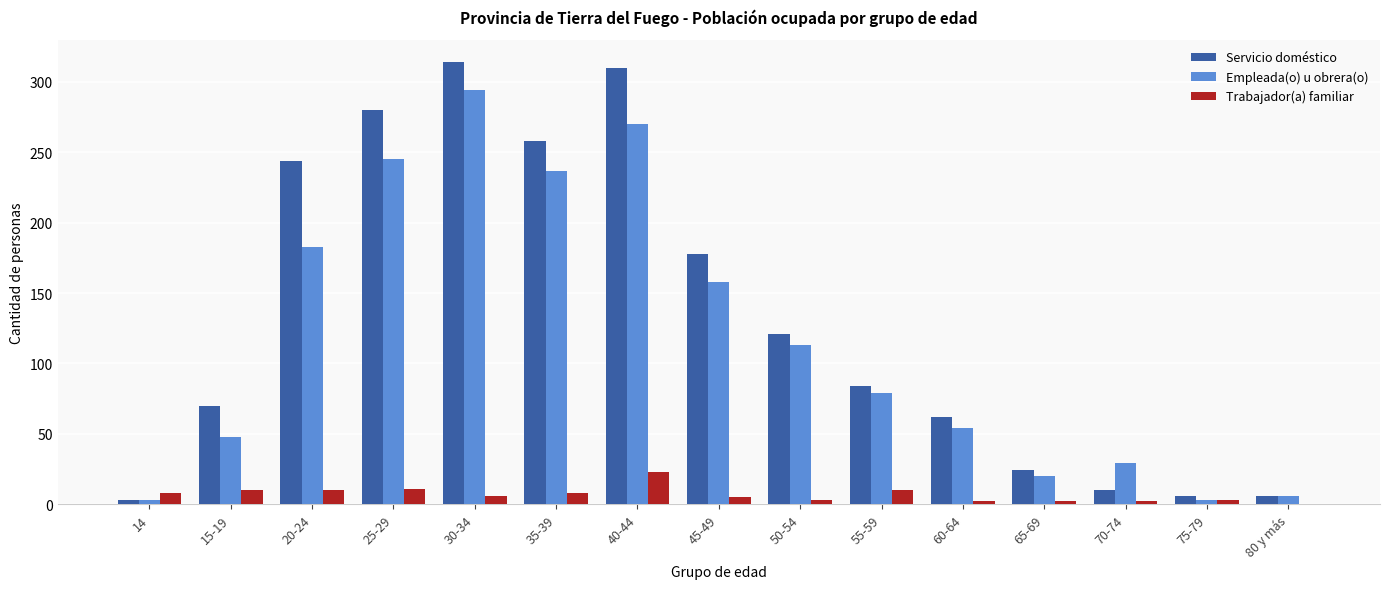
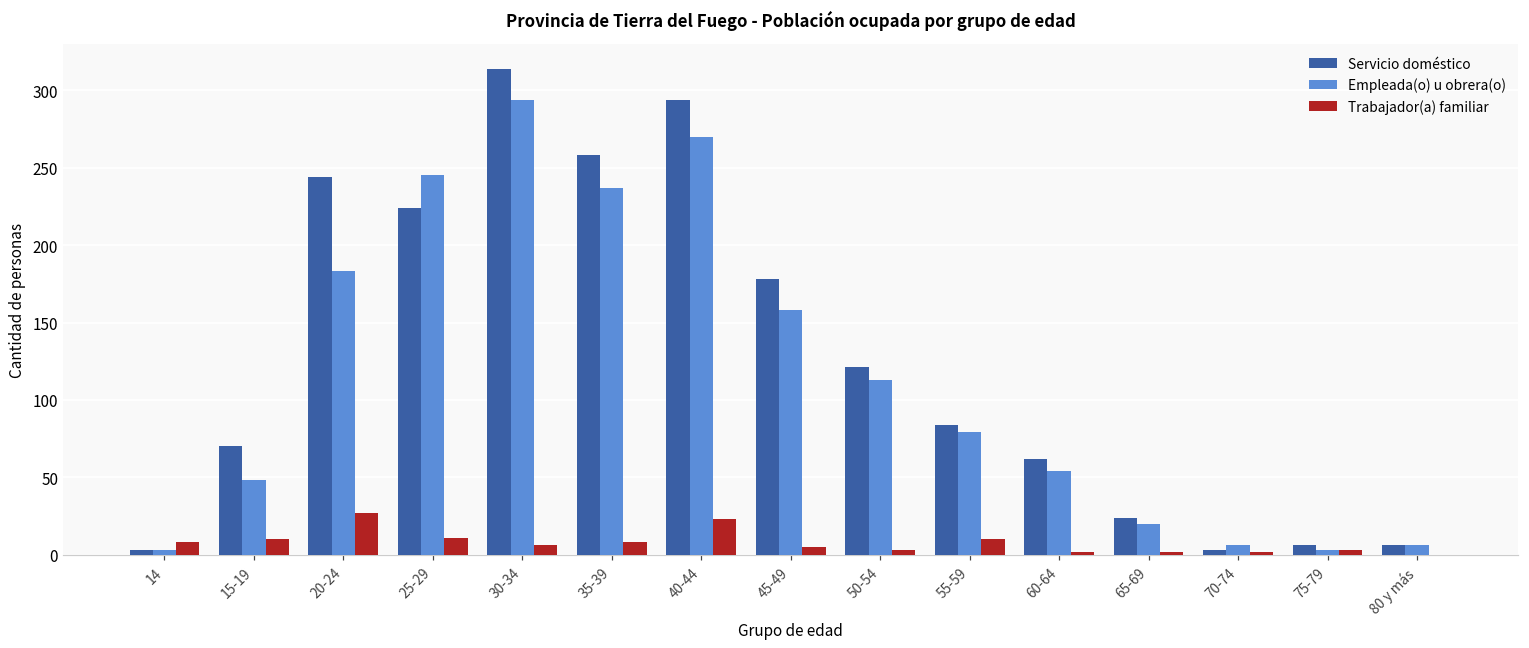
  {
    "Servicio doméstico": {
      "14": 3,
      "15-19": 70,
      "20-24": 244,
-     "25-29": 280,
+     "25-29": 224,
      "30-34": 314,
      "35-39": 258,
-     "40-44": 310,
+     "40-44": 294,
      "45-49": 178,
      "50-54": 121,
      "55-59": 84,
      "60-64": 62,
      "65-69": 24,
-     "70-74": 10,
+     "70-74": 3,
      "75-79": 6,
      "80 y más": 6
    },
    "Empleada(o) u obrera(o)": {
      "14": 3,
      "15-19": 48,
      "20-24": 183,
      "25-29": 245,
      "30-34": 294,
      "35-39": 237,
      "40-44": 270,
      "45-49": 158,
      "50-54": 113,
      "55-59": 79,
      "60-64": 54,
      "65-69": 20,
-     "70-74": 29,
+     "70-74": 6,
      "75-79": 3,
      "80 y más": 6
    },
    "Trabajador(a) familiar": {
      "14": 8,
      "15-19": 10,
-     "20-24": 10,
+     "20-24": 27,
      "25-29": 11,
      "30-34": 6,
      "35-39": 8,
      "40-44": 23,
      "45-49": 5,
      "50-54": 3,
      "55-59": 10,
      "60-64": 2,
      "65-69": 2,
      "70-74": 2,
      "75-79": 3,
      "80 y más": 0
    }
  }
